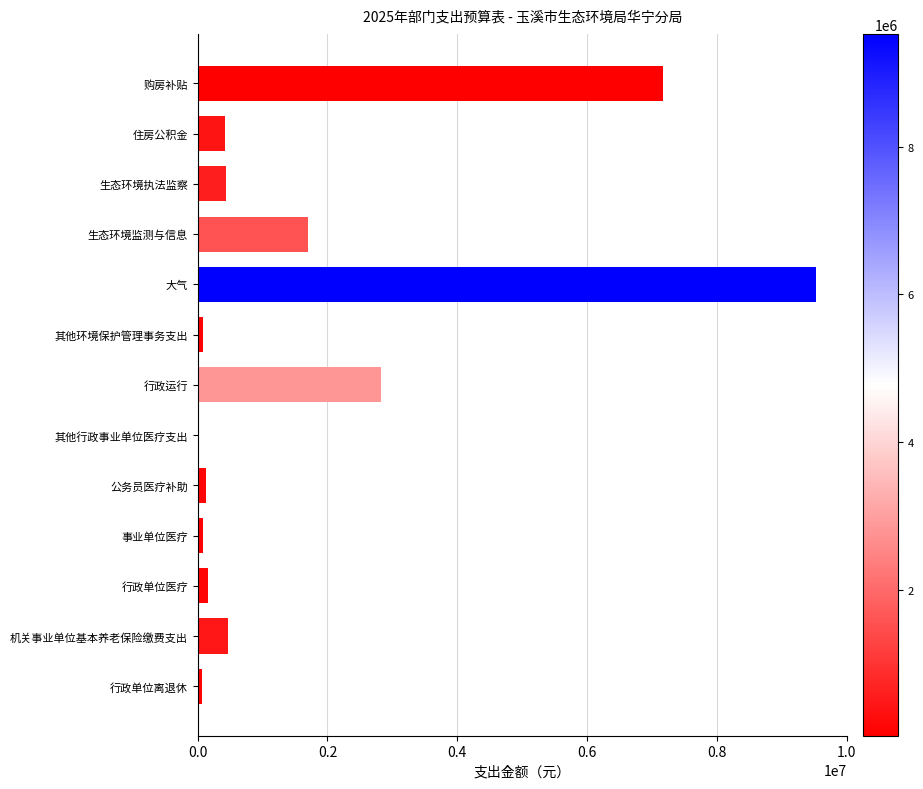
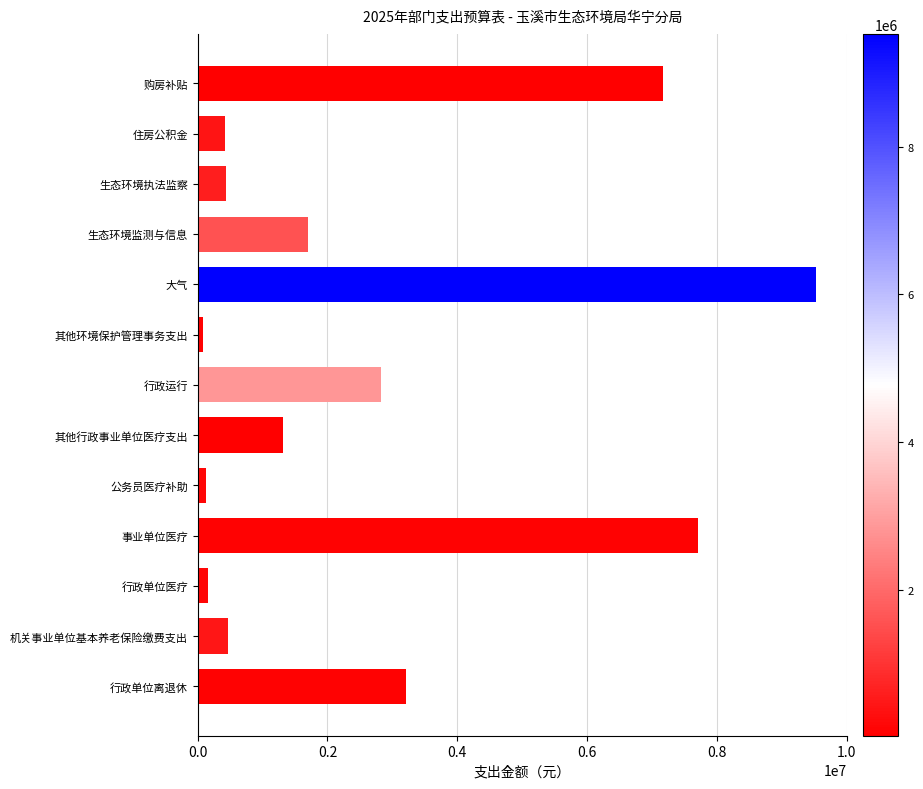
  {
    "购房补贴": 7200000,
    "住房公积金": 400000,
    "生态环境执法监察": 400000,
    "生态环境监测与信息": 1700000,
    "大气": 9500000,
    "其他环境保护管理事务支出": 100000,
    "行政运行": 2800000,
-   "其他行政事业单位医疗支出": 0,
+   "其他行政事业单位医疗支出": 1300000,
    "公务员医疗补助": 100000,
-   "事业单位医疗": 100000,
+   "事业单位医疗": 7700000,
    "行政单位医疗": 200000,
    "机关事业单位基本养老保险缴费支出": 500000,
-   "行政单位离退休": 100000
+   "行政单位离退休": 3200000
  }
